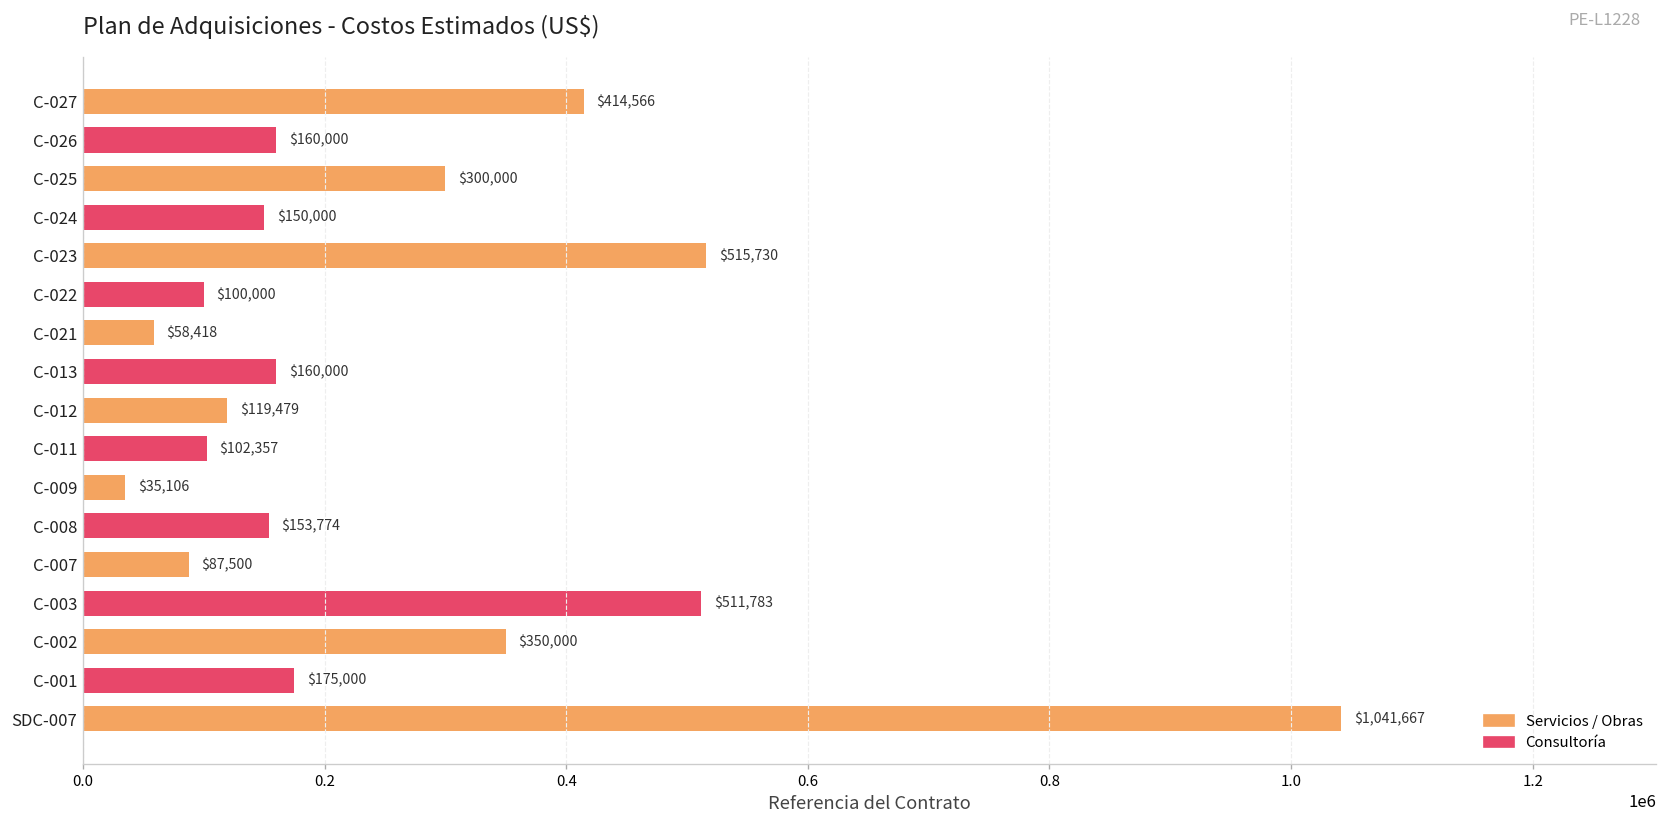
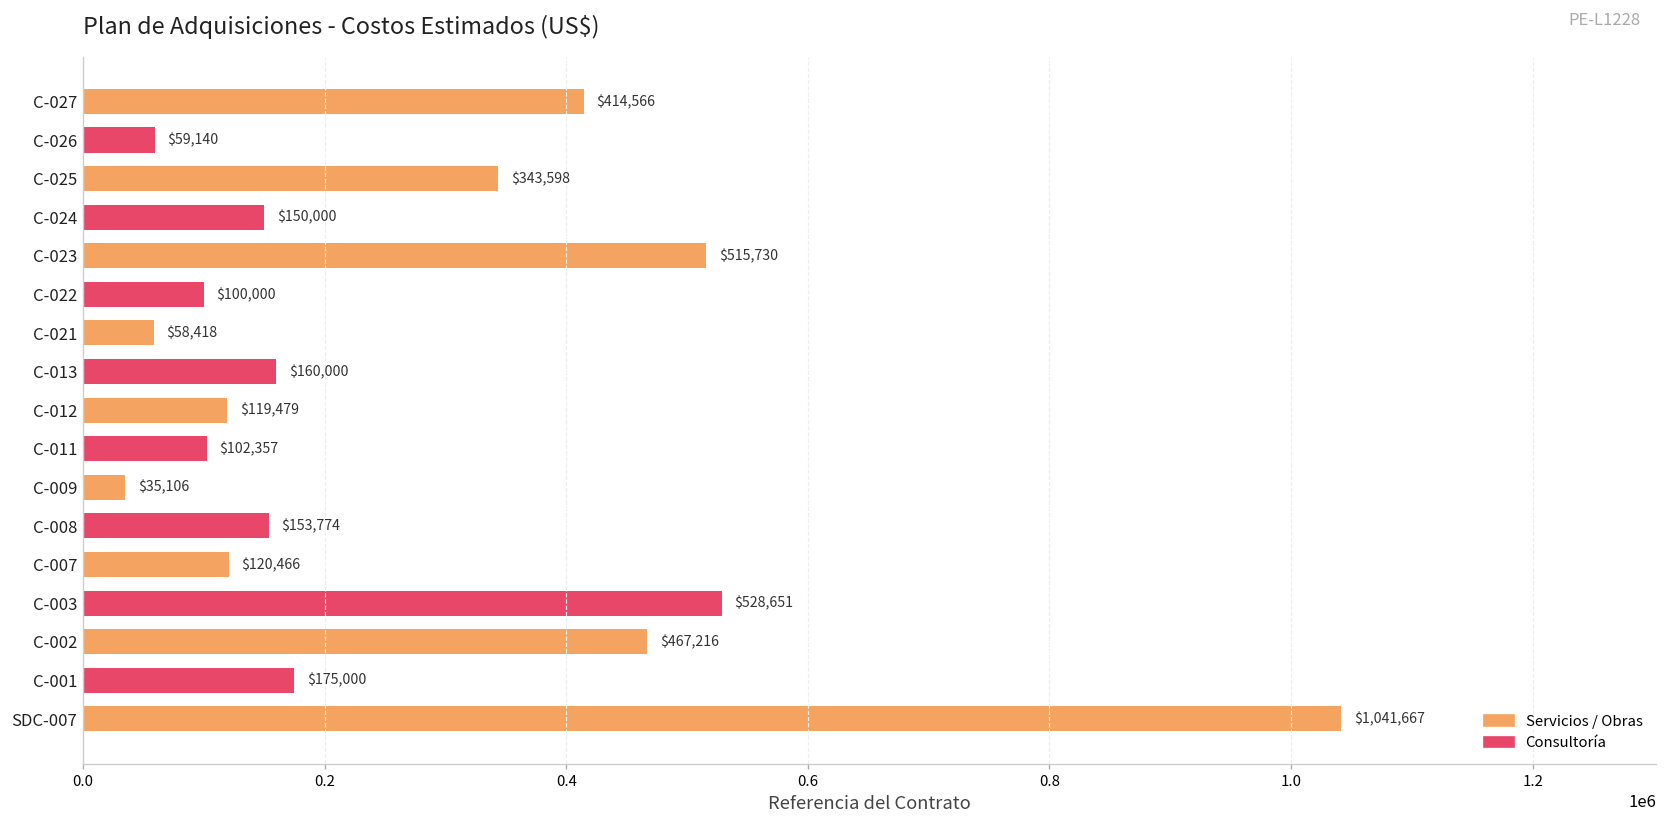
  {
    "C-027": "$414,566",
-   "C-026": "$160,000",
-   "C-025": "$300,000",
+   "C-026": "$59,140",
+   "C-025": "$343,598",
    "C-024": "$150,000",
    "C-023": "$515,730",
    "C-022": "$100,000",
    "C-021": "$58,418",
    "C-013": "$160,000",
    "C-012": "$119,479",
    "C-011": "$102,357",
    "C-009": "$35,106",
    "C-008": "$153,774",
-   "C-007": "$87,500",
-   "C-003": "$511,783",
-   "C-002": "$350,000",
+   "C-007": "$120,466",
+   "C-003": "$528,651",
+   "C-002": "$467,216",
    "C-001": "$175,000",
    "SDC-007": "$1,041,667"
  }
